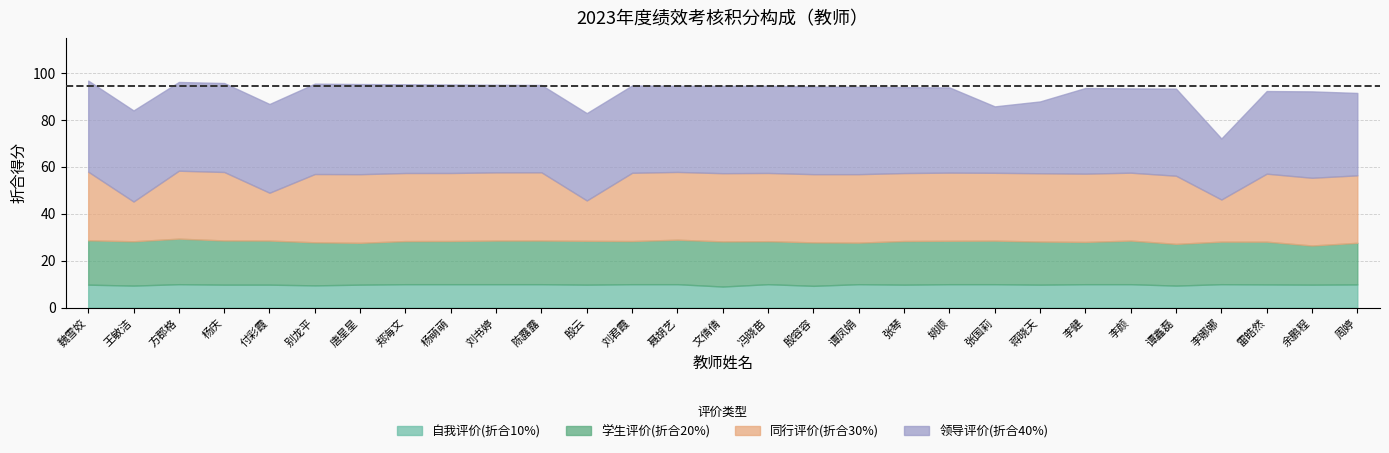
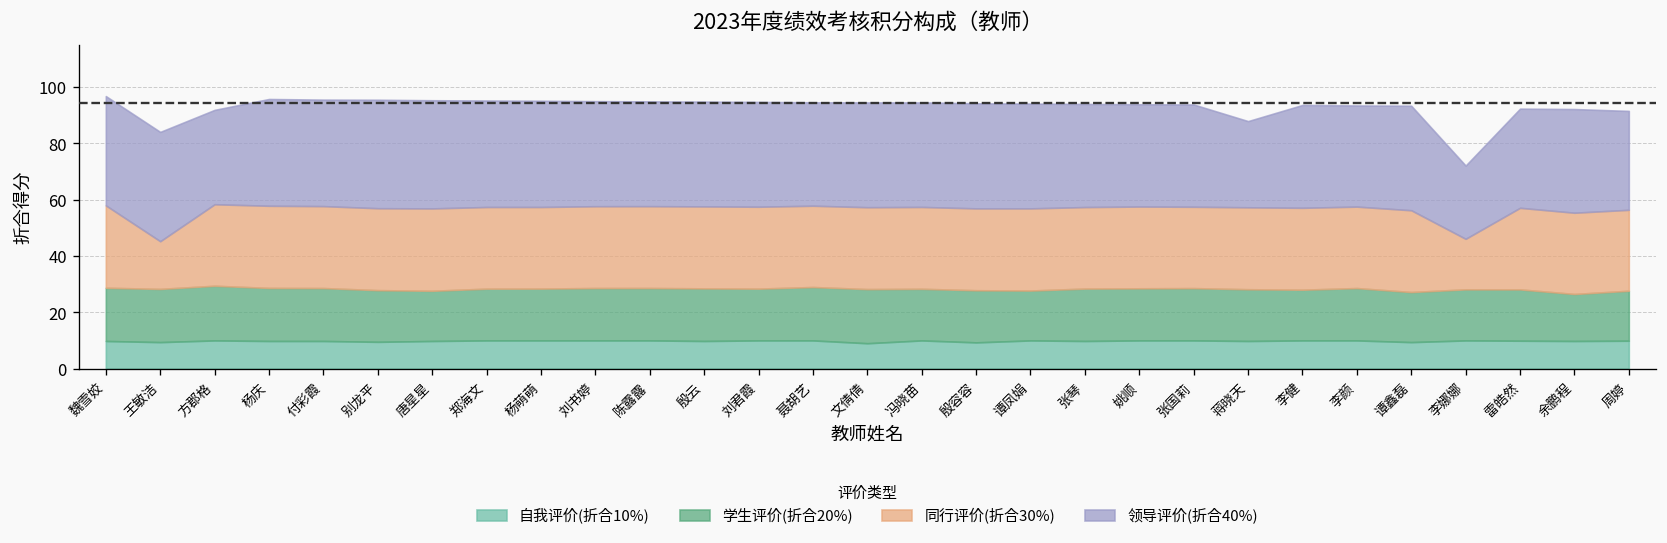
  {
    "同行评价(折合30%)": {
      "魏雪姣": 29,
      "王敏洁": 17,
      "方郡格": 29,
      "杨庆": 29,
-     "付彩霞": 20,
+     "付彩霞": 29,
      "别龙平": 29,
      "唐星星": 29,
      "郑海文": 29,
      "杨萌萌": 29,
      "刘书婷": 29,
      "陈露露": 29,
-     "殷云": 17,
+     "殷云": 29,
      "刘君霞": 29,
      "聂胡艺": 29,
      "文倩倩": 29,
      "冯晓苗": 29,
      "殷容容": 29,
      "谭凤娟": 29,
      "张琴": 29,
      "姚顺": 29,
      "张国莉": 29,
      "蒋晓天": 29,
      "李健": 29,
      "李颜": 29,
      "谭鑫磊": 29,
      "李娜娜": 18,
      "雷皓然": 29,
      "余鹏程": 29,
      "周婷": 29
    },
    "领导评价(折合40%)": {
      "魏雪姣": 39,
      "王敏洁": 39,
-     "方郡格": 38,
+     "方郡格": 34,
      "杨庆": 38,
      "付彩霞": 38,
      "别龙平": 39,
      "唐星星": 38,
      "郑海文": 38,
      "杨萌萌": 38,
      "刘书婷": 37,
      "陈露露": 37,
      "殷云": 37,
      "刘君霞": 37,
      "聂胡艺": 37,
      "文倩倩": 37,
      "冯晓苗": 37,
      "殷容容": 37,
      "谭凤娟": 37,
      "张琴": 37,
      "姚顺": 36,
-     "张国莉": 28,
+     "张国莉": 36,
      "蒋晓天": 31,
      "李健": 37,
      "李颜": 36,
      "谭鑫磊": 37,
      "李娜娜": 26,
      "雷皓然": 35,
      "余鹏程": 37,
      "周婷": 35
    }
  }
